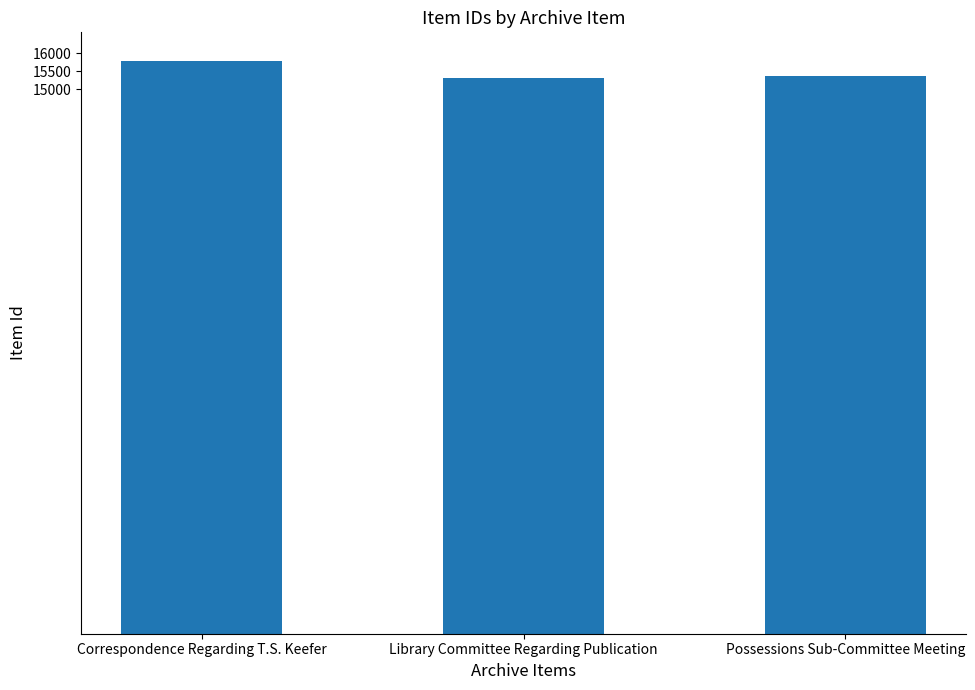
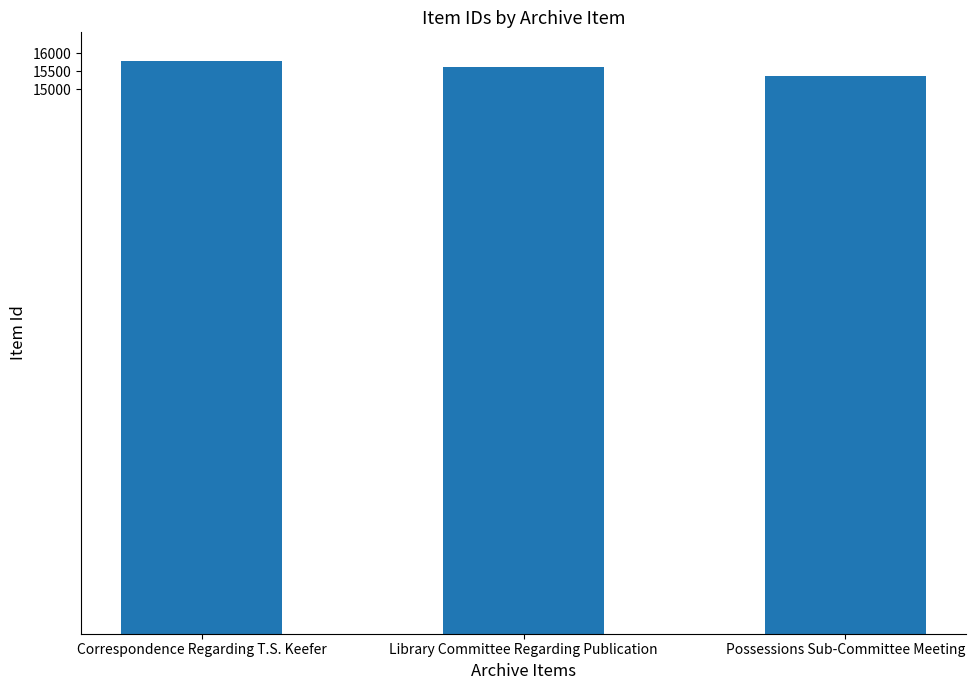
  {
    "Correspondence Regarding T.S. Keefer": 15800,
-   "Library Committee Regarding Publication": 15300,
+   "Library Committee Regarding Publication": 15600,
    "Possessions Sub-Committee Meeting": 15400
  }
